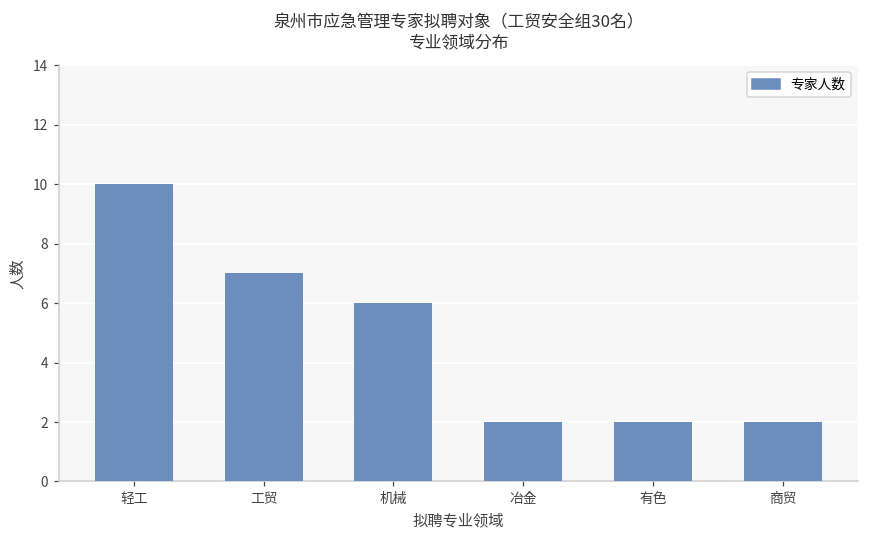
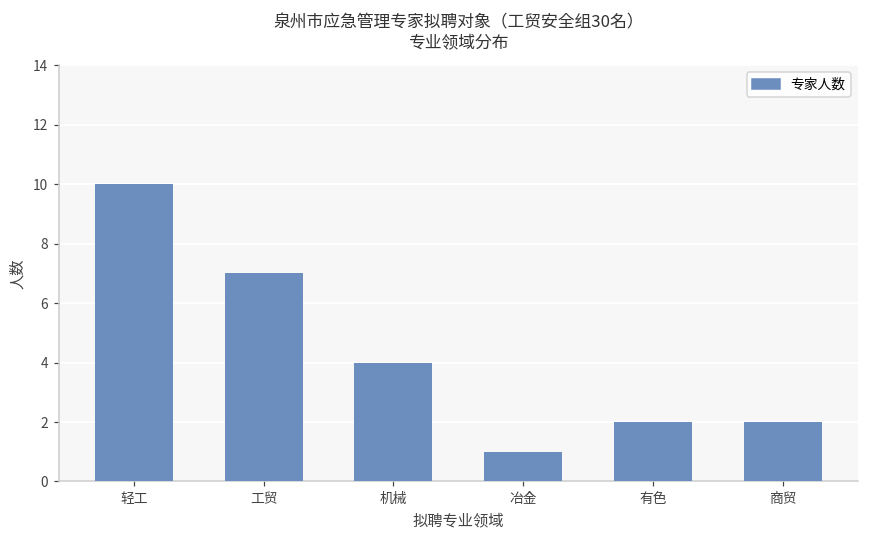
  {
    "轻工": 10,
    "工贸": 7,
-   "机械": 6,
-   "冶金": 2,
+   "机械": 4,
+   "冶金": 1,
    "有色": 2,
    "商贸": 2
  }
